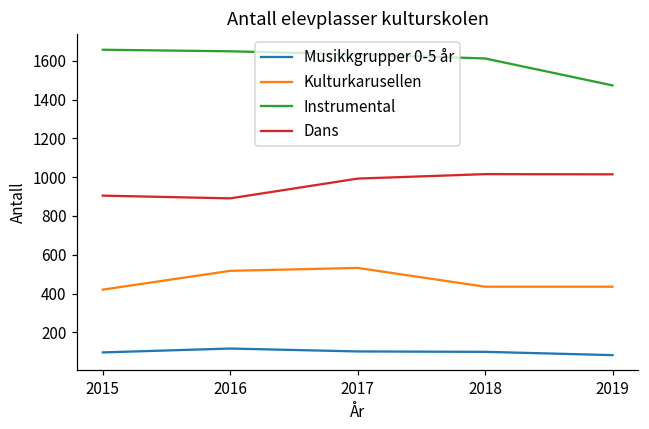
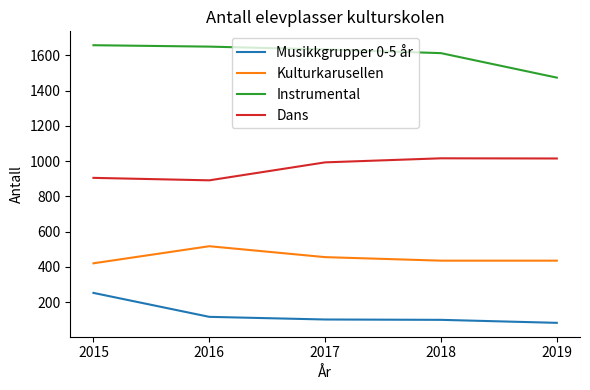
  {
    "Musikkgrupper 0-5 år": {
-     "2015": 100,
+     "2015": 250,
      "2016": 120,
      "2017": 100,
      "2018": 100,
      "2019": 80
    },
    "Kulturkarusellen": {
      "2015": 420,
      "2016": 520,
-     "2017": 530,
+     "2017": 460,
      "2018": 440,
      "2019": 440
    },
    "Instrumental": {
      "2015": 1660,
      "2016": 1650,
      "2018": 1610,
      "2019": 1470
    },
    "Dans": {
      "2015": 910,
      "2016": 890,
      "2017": 990,
      "2018": 1020,
      "2019": 1020
    }
  }
